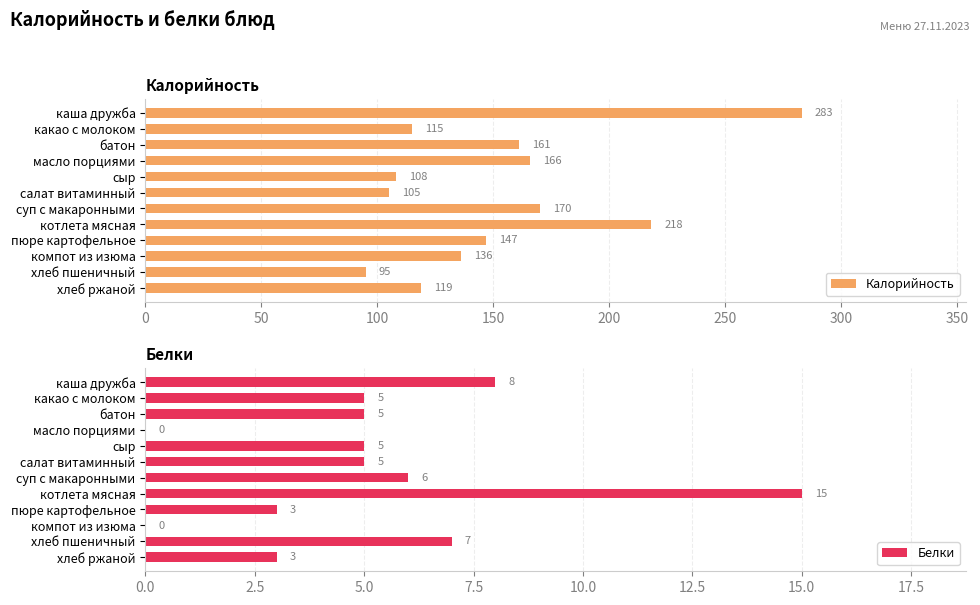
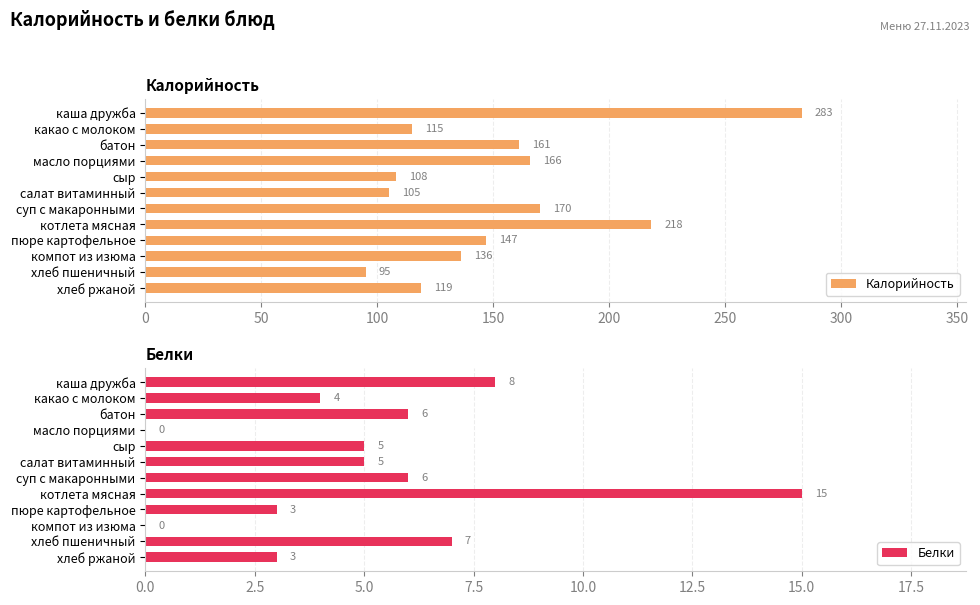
  {
    "Калорийность": {
      "каша дружба": 283,
      "какао с молоком": 115,
      "батон": 161,
      "масло порциями": 166,
      "сыр": 108,
      "салат витаминный": 105,
      "суп с макаронными": 170,
      "котлета мясная": 218,
      "пюре картофельное": 147,
      "компот из изюма": 136,
      "хлеб пшеничный": 95,
      "хлеб ржаной": 119
    },
    "Белки": {
      "каша дружба": 8,
-     "какао с молоком": 5,
-     "батон": 5,
+     "какао с молоком": 4,
+     "батон": 6,
      "масло порциями": 0,
      "сыр": 5,
      "салат витаминный": 5,
      "суп с макаронными": 6,
      "котлета мясная": 15,
      "пюре картофельное": 3,
      "компот из изюма": 0,
      "хлеб пшеничный": 7,
      "хлеб ржаной": 3
    }
  }
